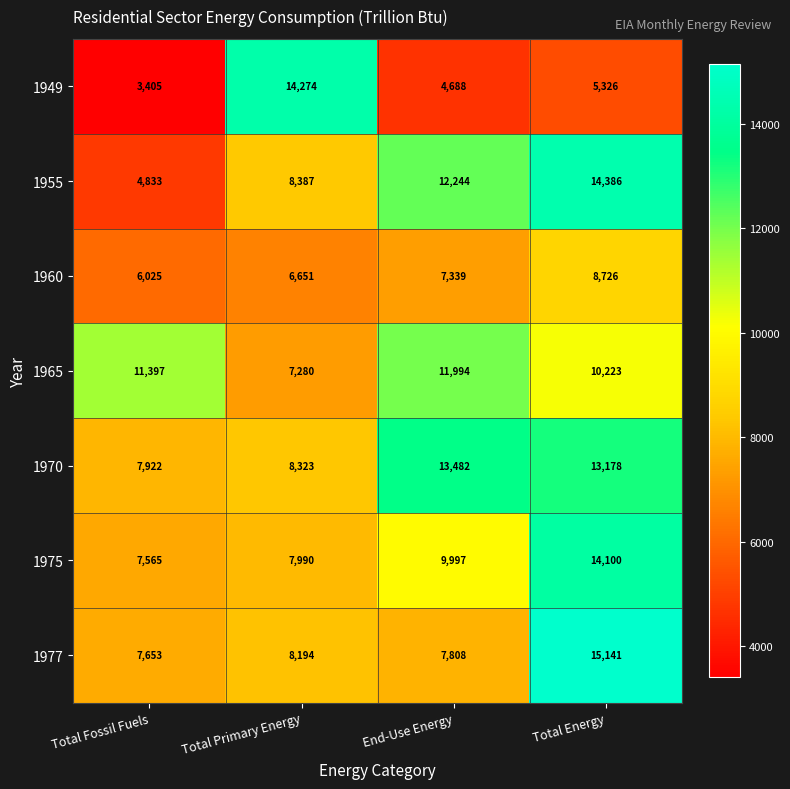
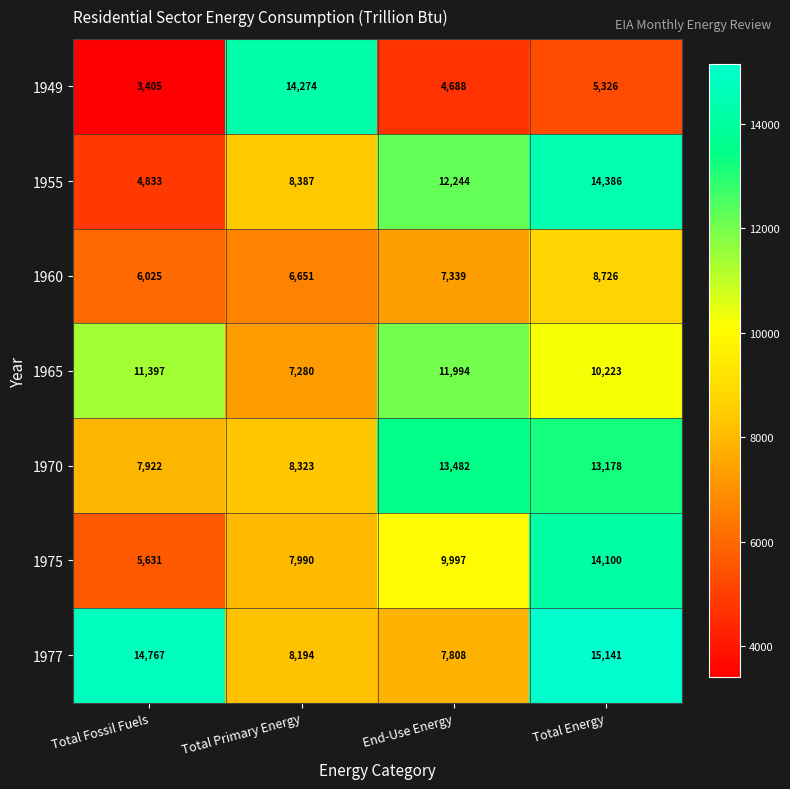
  {
    "1949": {
      "Total Fossil Fuels": "3,405",
      "Total Primary Energy": "14,274",
      "End-Use Energy": "4,688",
      "Total Energy": "5,326"
    },
    "1955": {
      "Total Fossil Fuels": "4,833",
      "Total Primary Energy": "8,387",
      "End-Use Energy": "12,244",
      "Total Energy": "14,386"
    },
    "1960": {
      "Total Fossil Fuels": "6,025",
      "Total Primary Energy": "6,651",
      "End-Use Energy": "7,339",
      "Total Energy": "8,726"
    },
    "1965": {
      "Total Fossil Fuels": "11,397",
      "Total Primary Energy": "7,280",
      "End-Use Energy": "11,994",
      "Total Energy": "10,223"
    },
    "1970": {
      "Total Fossil Fuels": "7,922",
      "Total Primary Energy": "8,323",
      "End-Use Energy": "13,482",
      "Total Energy": "13,178"
    },
    "1975": {
-     "Total Fossil Fuels": "7,565",
+     "Total Fossil Fuels": "5,631",
      "Total Primary Energy": "7,990",
      "End-Use Energy": "9,997",
      "Total Energy": "14,100"
    },
    "1977": {
-     "Total Fossil Fuels": "7,653",
+     "Total Fossil Fuels": "14,767",
      "Total Primary Energy": "8,194",
      "End-Use Energy": "7,808",
      "Total Energy": "15,141"
    }
  }
